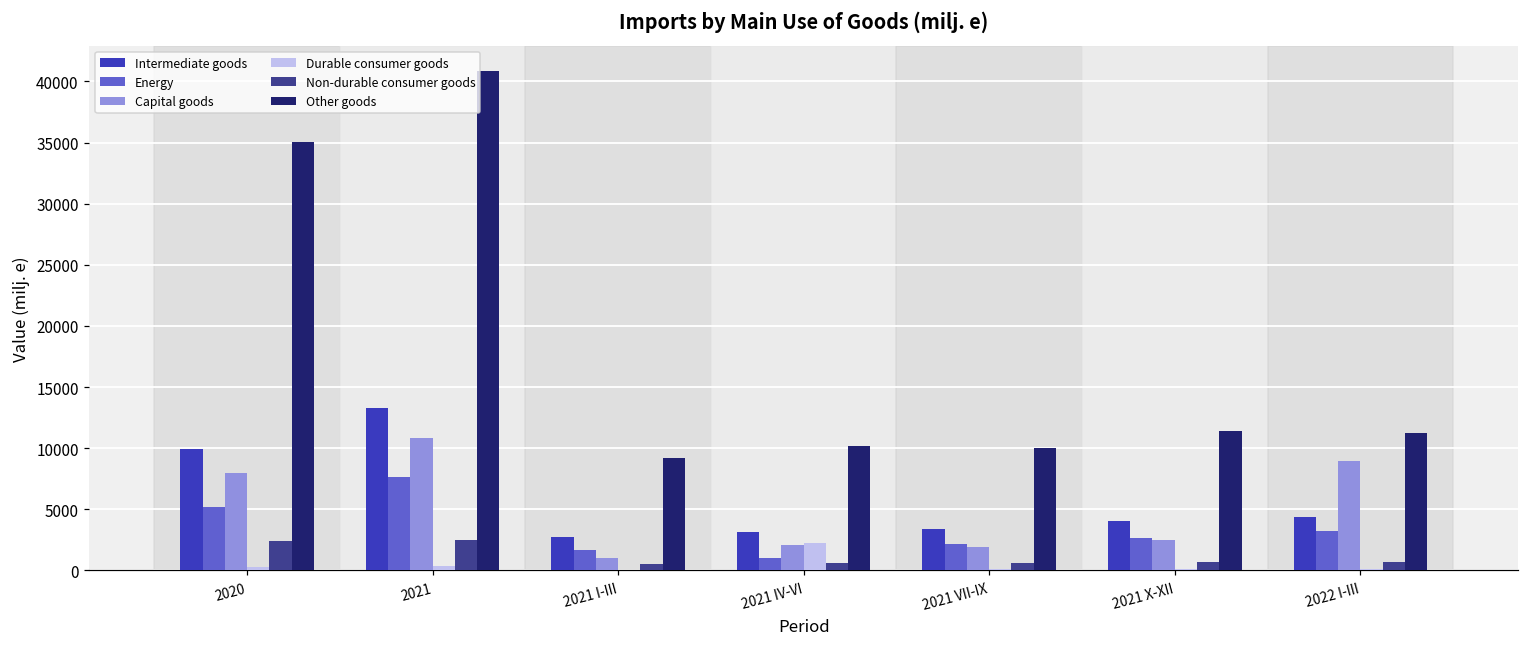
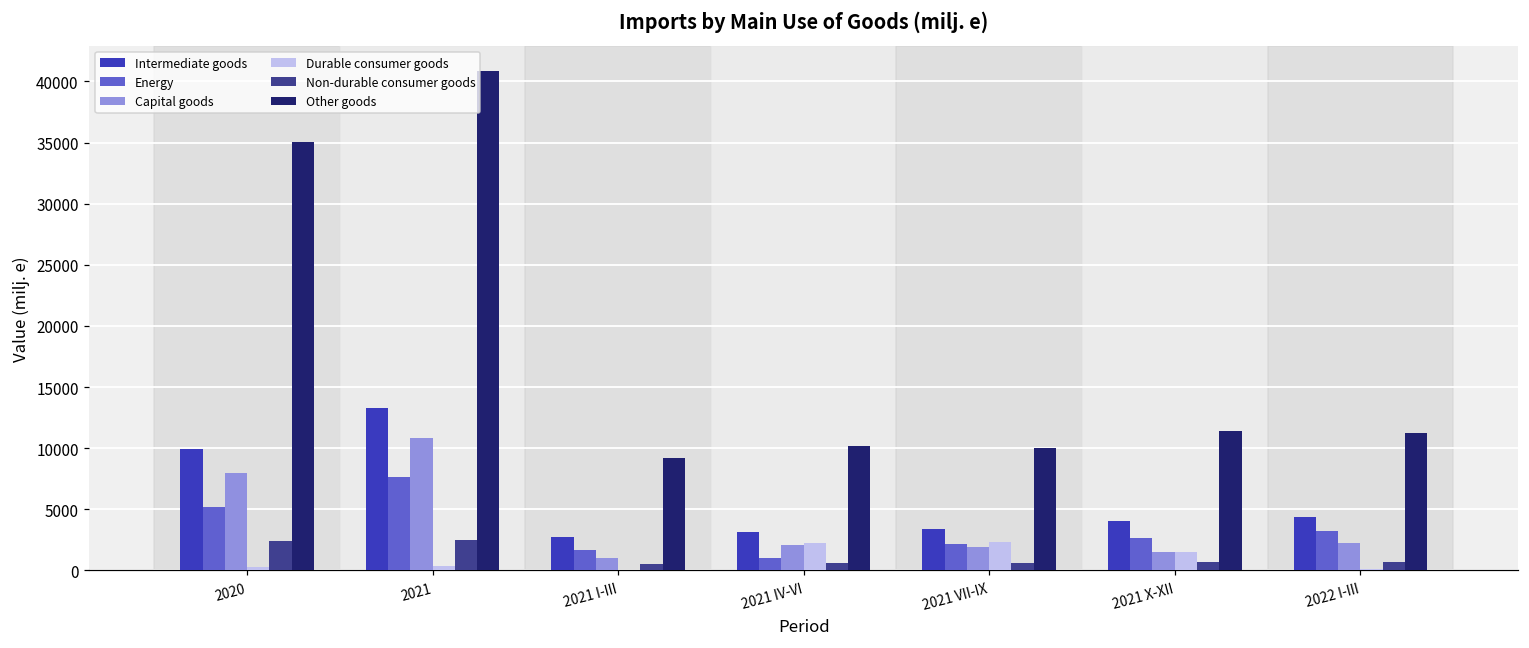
  {
    "Capital goods": {
      "2020": 7900,
      "2021": 10800,
      "2021 I-III": 1000,
      "2021 IV-VI": 2100,
      "2021 VII-IX": 1900,
-     "2021 X-XII": 2500,
-     "2022 I-III": 8900
+     "2021 X-XII": 1500,
+     "2022 I-III": 2300
    },
    "Durable consumer goods": {
      "2020": 300,
      "2021": 300,
      "2021 IV-VI": 2200,
-     "2021 VII-IX": 100,
-     "2021 X-XII": 100
+     "2021 VII-IX": 2300,
+     "2021 X-XII": 1500
    }
  }
